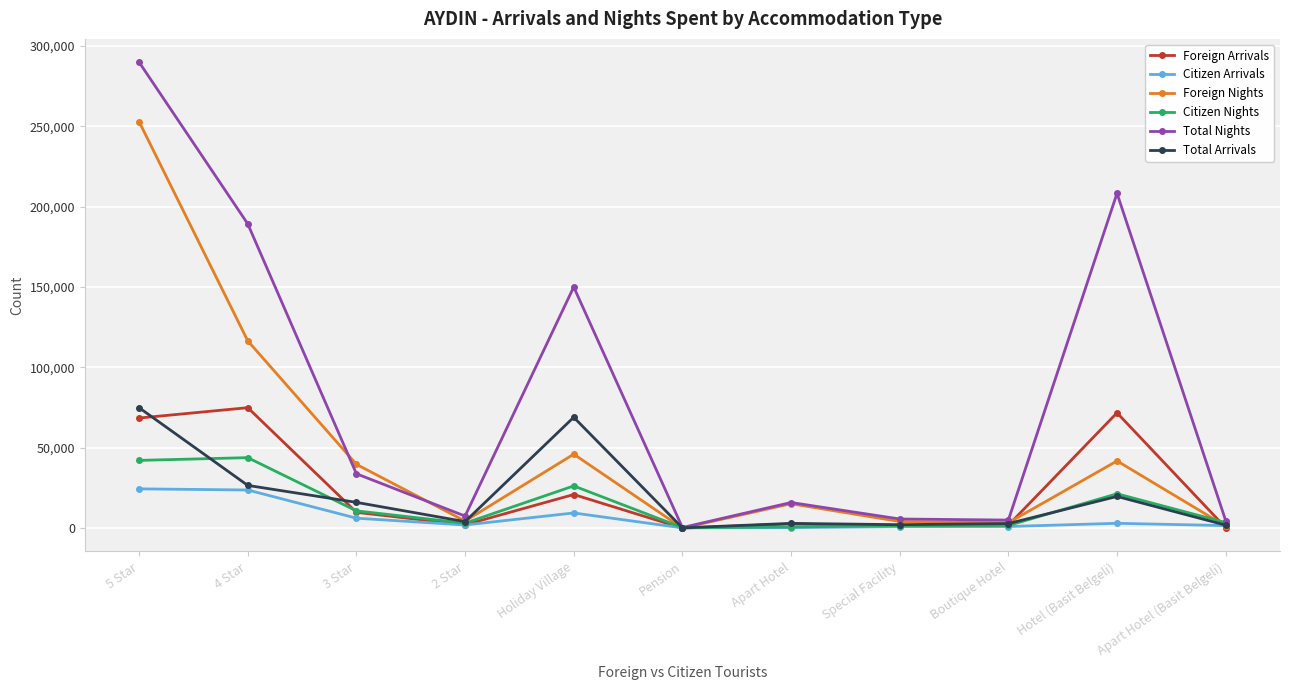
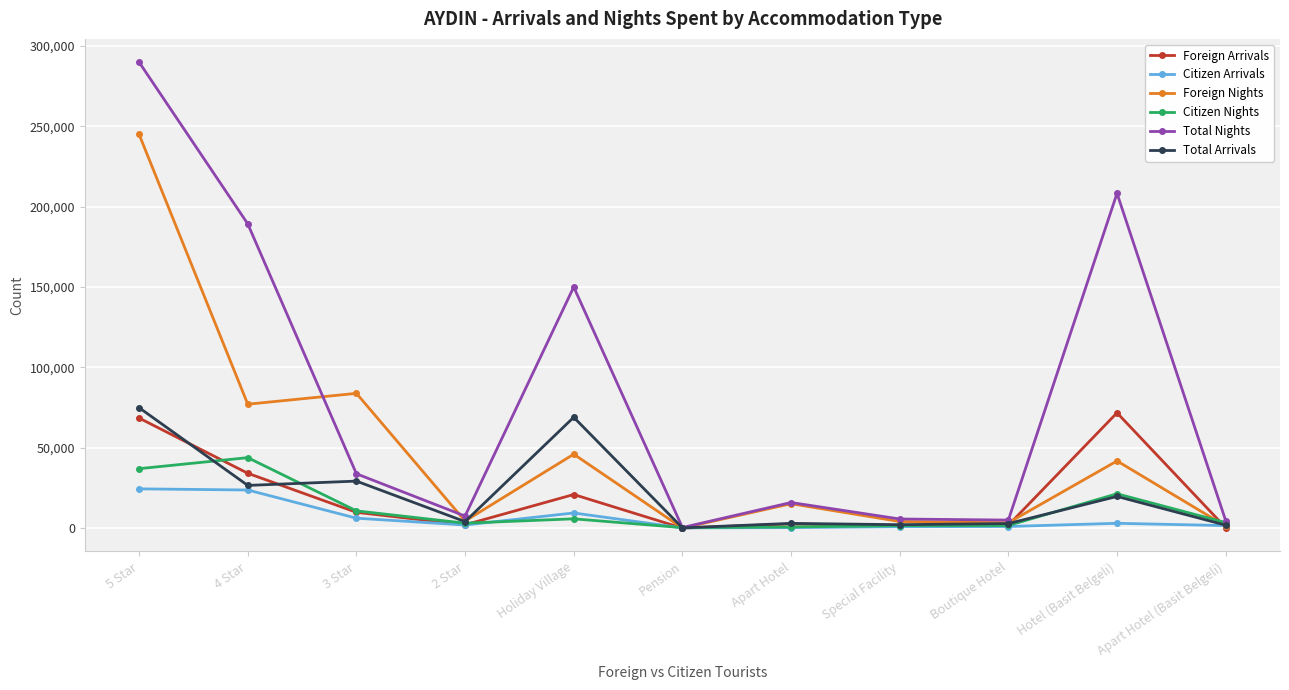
  {
    "Foreign Arrivals": {
      "5 Star": "69,000",
-     "4 Star": "75,000",
+     "4 Star": "34,000",
      "Holiday Village": "21,000",
      "Hotel (Basit Belgeli)": "72,000"
    },
    "Citizen Arrivals": {
      "5 Star": "24,000",
      "4 Star": "24,000",
      "3 Star": "6,000",
      "Holiday Village": "9,000",
      "Hotel (Basit Belgeli)": "3,000"
    },
    "Foreign Nights": {
-     "5 Star": "253,000",
-     "4 Star": "117,000",
-     "3 Star": "40,000",
+     "5 Star": "245,000",
+     "4 Star": "77,000",
+     "3 Star": "84,000",
      "Holiday Village": "46,000",
      "Hotel (Basit Belgeli)": "42,000"
    },
    "Citizen Nights": {
-     "5 Star": "42,000",
+     "5 Star": "37,000",
      "4 Star": "44,000",
-     "Holiday Village": "26,000",
+     "Holiday Village": "6,000",
      "Hotel (Basit Belgeli)": "21,000"
    },
    "Total Nights": {
      "5 Star": "290,000",
      "4 Star": "189,000",
      "3 Star": "34,000",
      "2 Star": "8,000",
      "Holiday Village": "150,000",
      "Boutique Hotel": "5,000",
      "Hotel (Basit Belgeli)": "208,000"
    },
    "Total Arrivals": {
      "5 Star": "75,000",
      "4 Star": "27,000",
-     "3 Star": "16,000",
+     "3 Star": "29,000",
      "Holiday Village": "69,000",
      "Hotel (Basit Belgeli)": "20,000"
    }
  }
